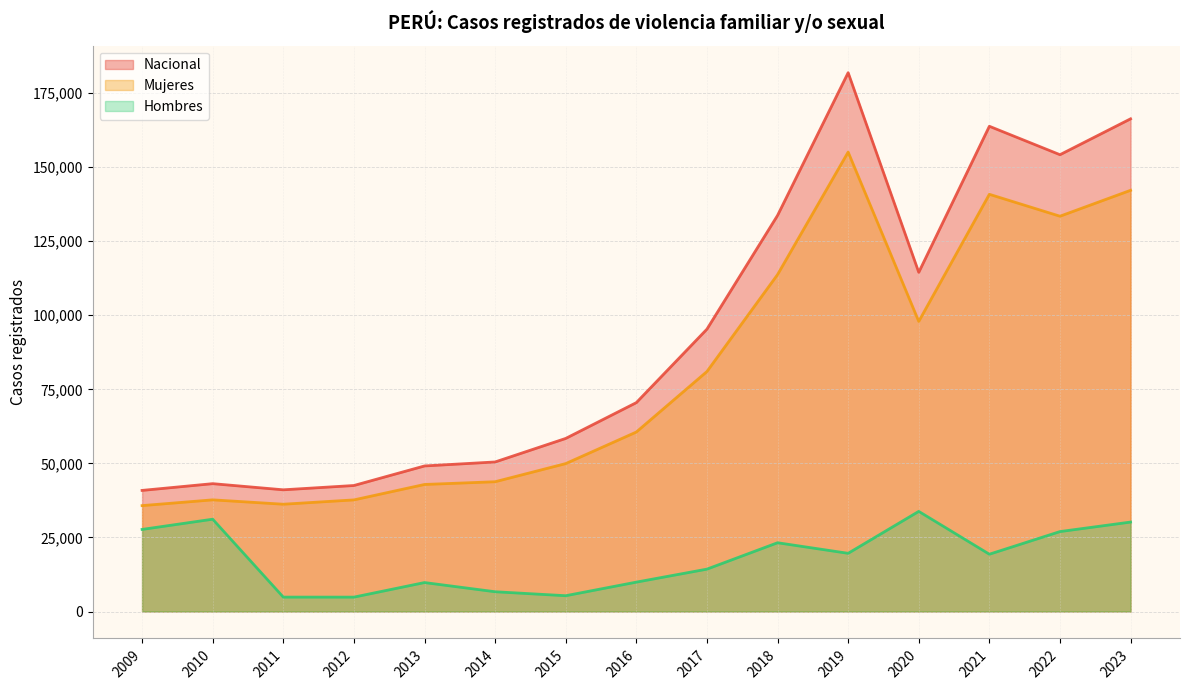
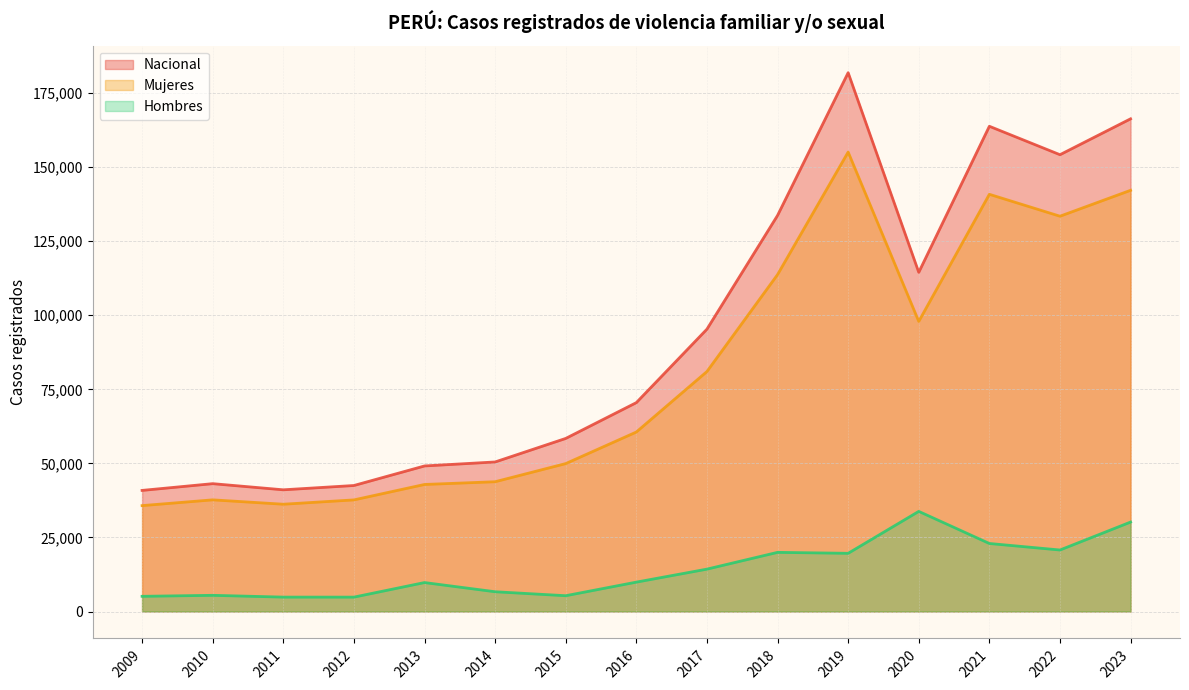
  {
    "Hombres": {
-     "2009": "28,000",
-     "2010": "31,000",
+     "2009": "5,000",
+     "2010": "5,000",
      "2011": "5,000",
      "2012": "5,000",
      "2013": "10,000",
      "2014": "7,000",
      "2015": "5,000",
      "2016": "10,000",
      "2017": "14,000",
-     "2018": "23,000",
+     "2018": "20,000",
      "2019": "20,000",
      "2020": "34,000",
-     "2021": "19,000",
-     "2022": "27,000",
+     "2021": "23,000",
+     "2022": "21,000",
      "2023": "30,000"
    }
  }
